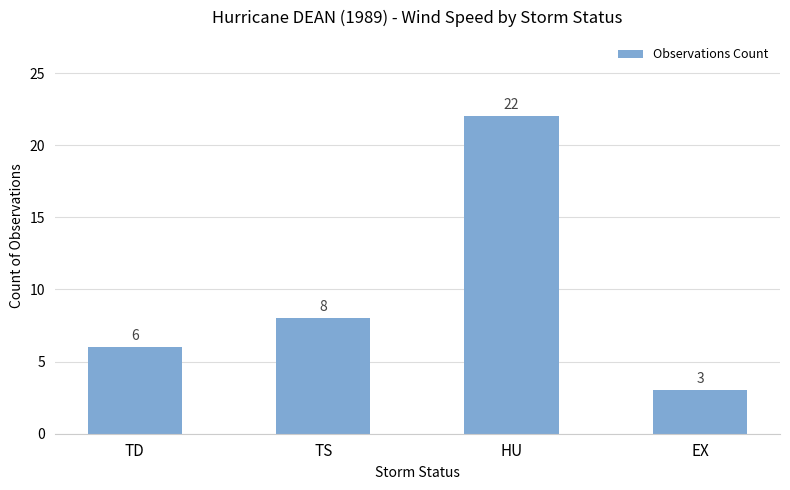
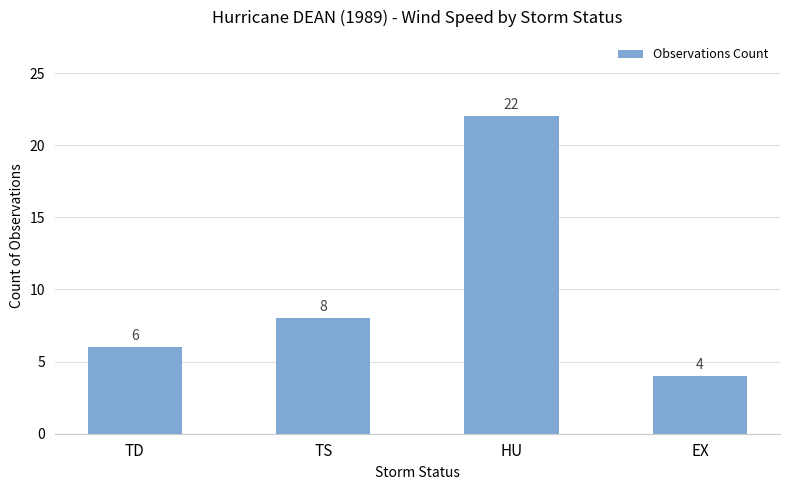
  {
    "TD": 6,
    "TS": 8,
    "HU": 22,
-   "EX": 3
+   "EX": 4
  }
